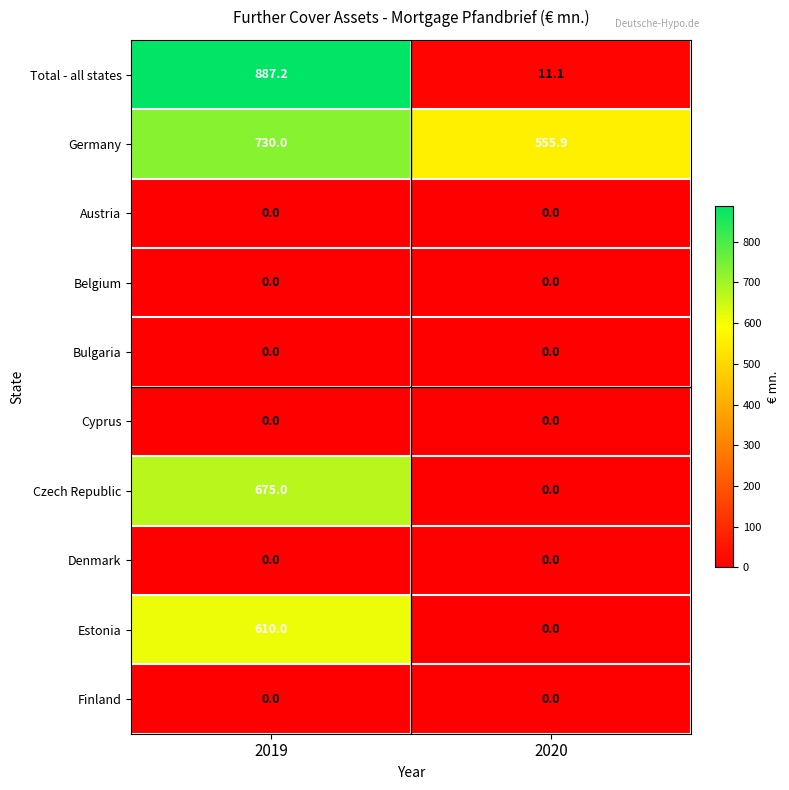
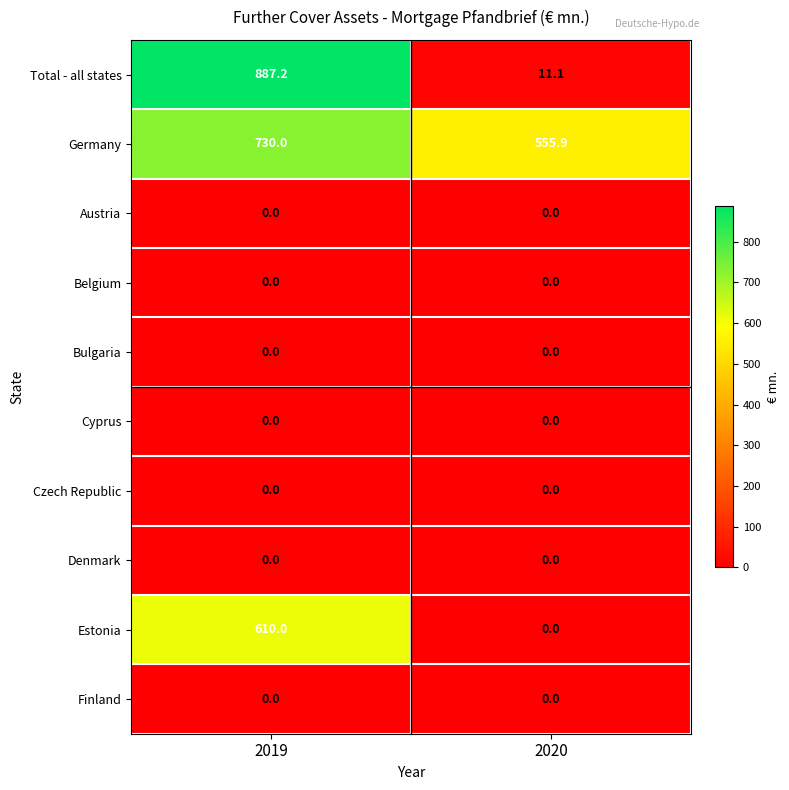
  {
    "Total - all states": {
      "2019": 887.2,
      "2020": 11.1
    },
    "Germany": {
      "2019": 730.0,
      "2020": 555.9
    },
    "Austria": {
      "2019": 0.0,
      "2020": 0.0
    },
    "Belgium": {
      "2019": 0.0,
      "2020": 0.0
    },
    "Bulgaria": {
      "2019": 0.0,
      "2020": 0.0
    },
    "Cyprus": {
      "2019": 0.0,
      "2020": 0.0
    },
    "Czech Republic": {
-     "2019": 675.0,
+     "2019": 0.0,
      "2020": 0.0
    },
    "Denmark": {
      "2019": 0.0,
      "2020": 0.0
    },
    "Estonia": {
      "2019": 610.0,
      "2020": 0.0
    },
    "Finland": {
      "2019": 0.0,
      "2020": 0.0
    }
  }
